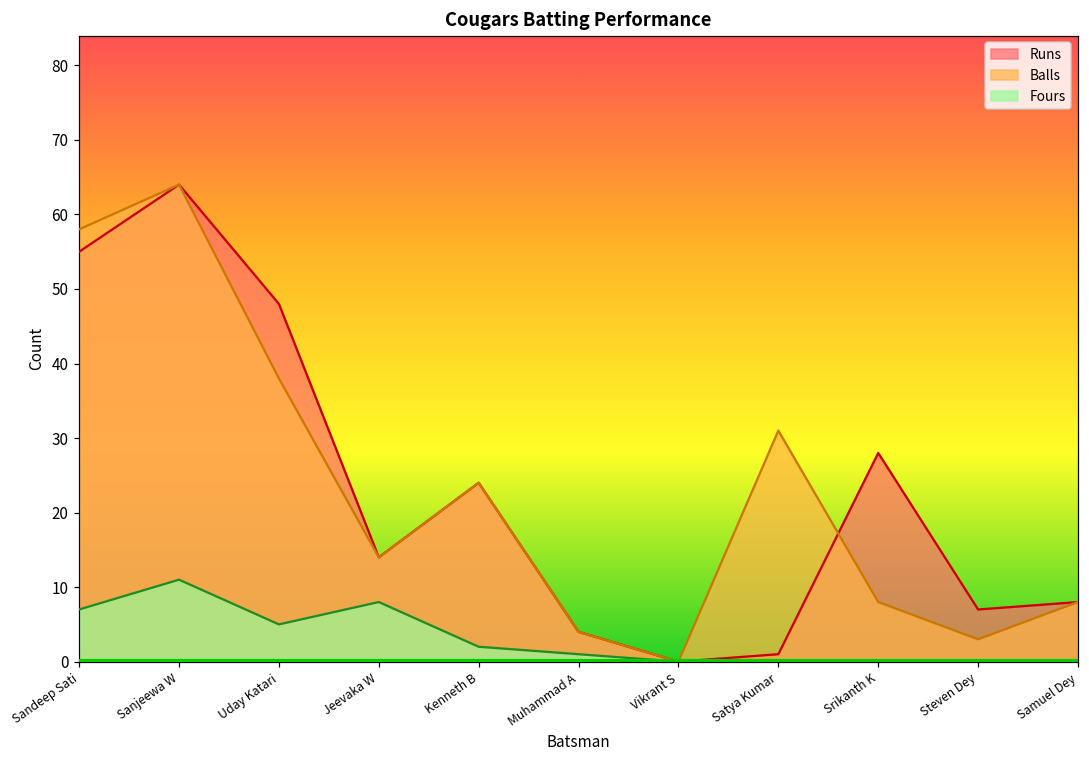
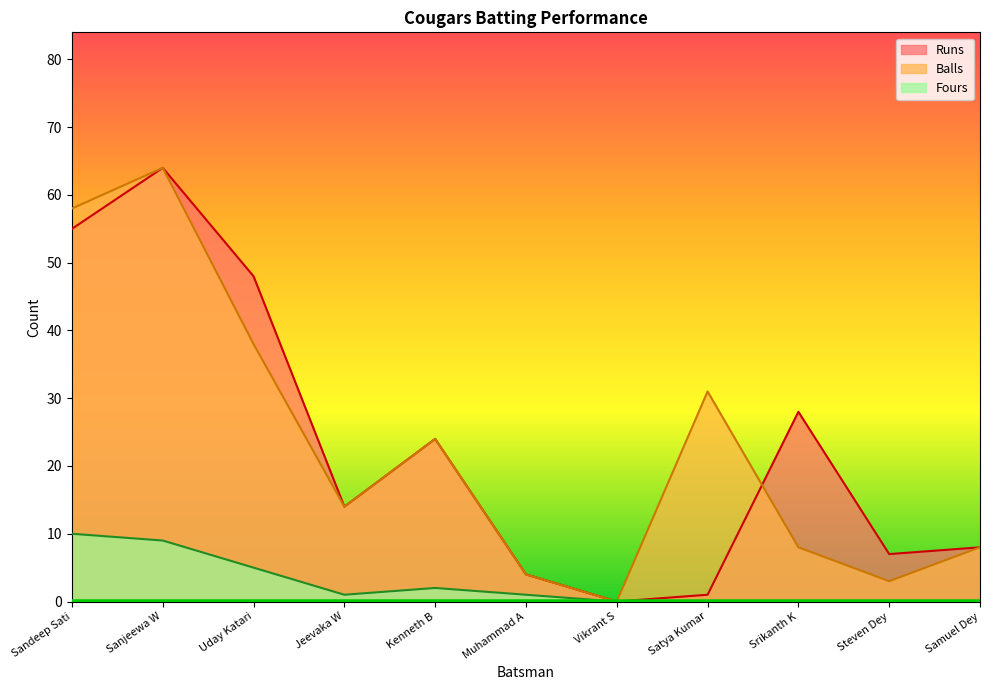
  {
    "Runs": {
      "Sandeep Sati": 55,
      "Uday Katari": 48,
      "Satya Kumar": 1,
      "Srikanth K": 28,
      "Steven Dey": 7
    },
    "Balls": {
      "Sandeep Sati": 58,
      "Uday Katari": 38,
      "Satya Kumar": 31,
      "Srikanth K": 8,
      "Steven Dey": 3
    },
    "Fours": {
-     "Sandeep Sati": 7,
-     "Sanjeewa W": 11,
+     "Sandeep Sati": 10,
+     "Sanjeewa W": 9,
      "Uday Katari": 5,
-     "Jeevaka W": 8,
+     "Jeevaka W": 1,
      "Kenneth B": 2,
      "Muhammad A": 1,
      "Satya Kumar": 0,
      "Srikanth K": 0,
      "Steven Dey": 0,
      "Samuel Dey": 0
    }
  }
